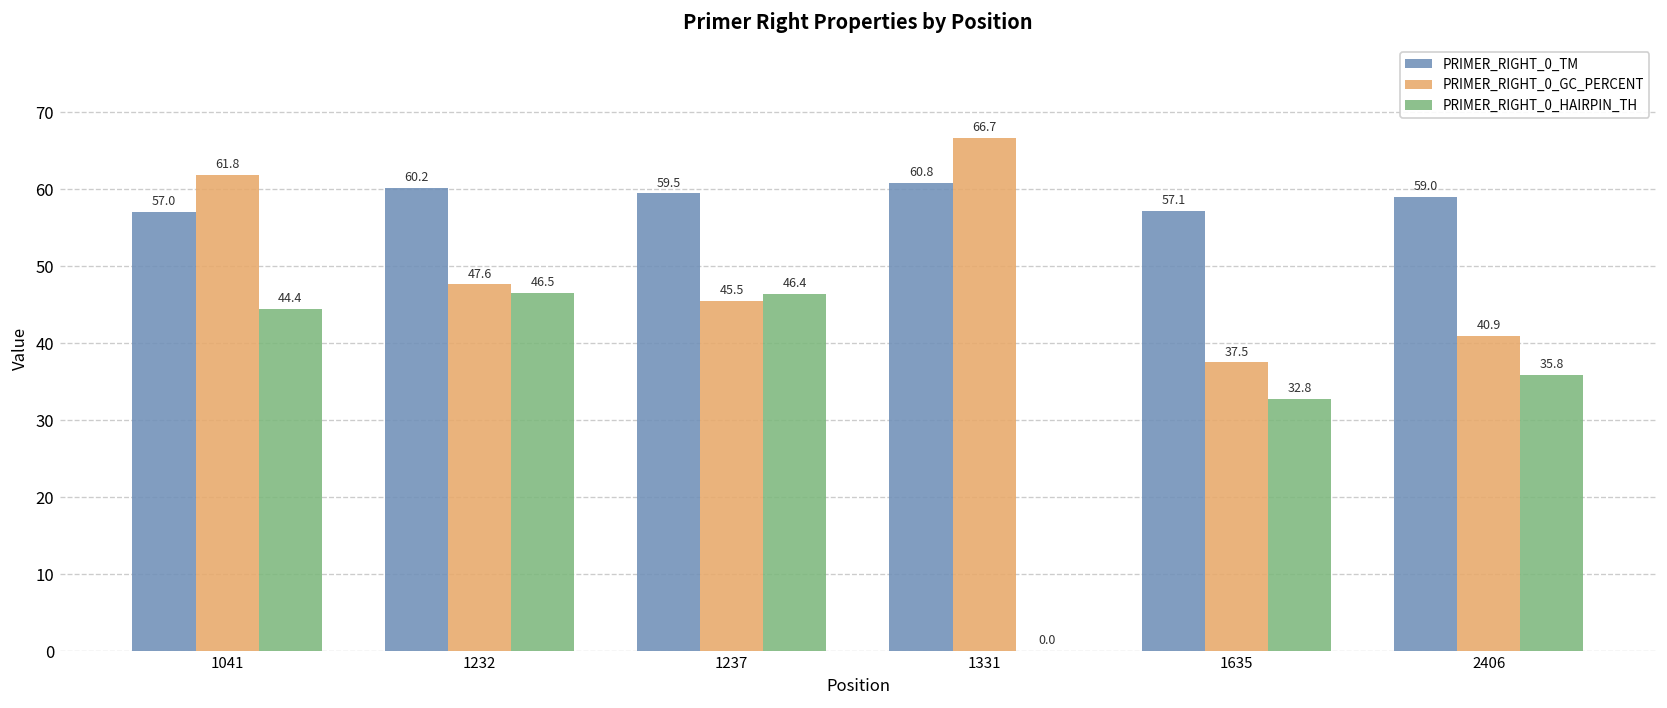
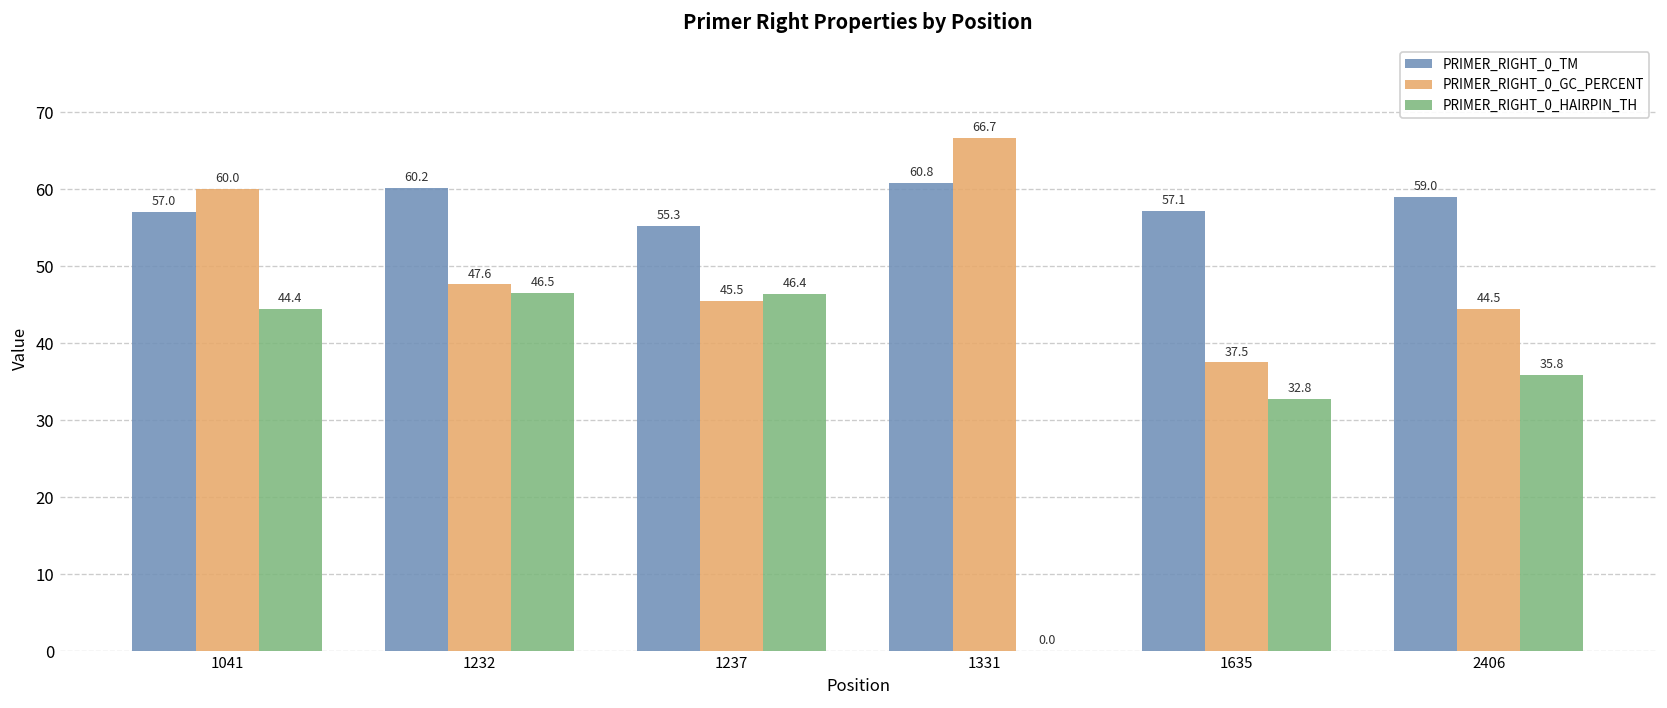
  {
    "PRIMER_RIGHT_0_TM": {
      "1041": 57.0,
      "1232": 60.2,
-     "1237": 59.5,
+     "1237": 55.3,
      "1331": 60.8,
      "1635": 57.1,
      "2406": 59.0
    },
    "PRIMER_RIGHT_0_GC_PERCENT": {
-     "1041": 61.8,
+     "1041": 60.0,
      "1232": 47.6,
      "1237": 45.5,
      "1331": 66.7,
      "1635": 37.5,
-     "2406": 40.9
+     "2406": 44.5
    },
    "PRIMER_RIGHT_0_HAIRPIN_TH": {
      "1041": 44.4,
      "1232": 46.5,
      "1237": 46.4,
      "1331": 0.0,
      "1635": 32.8,
      "2406": 35.8
    }
  }
